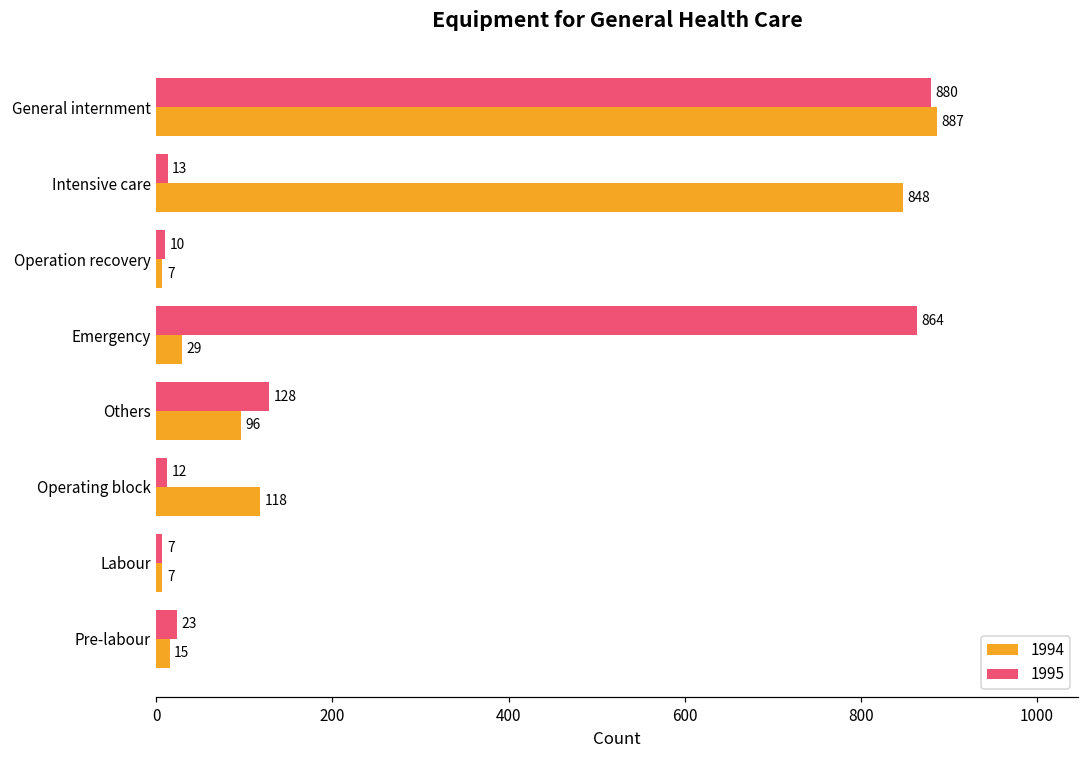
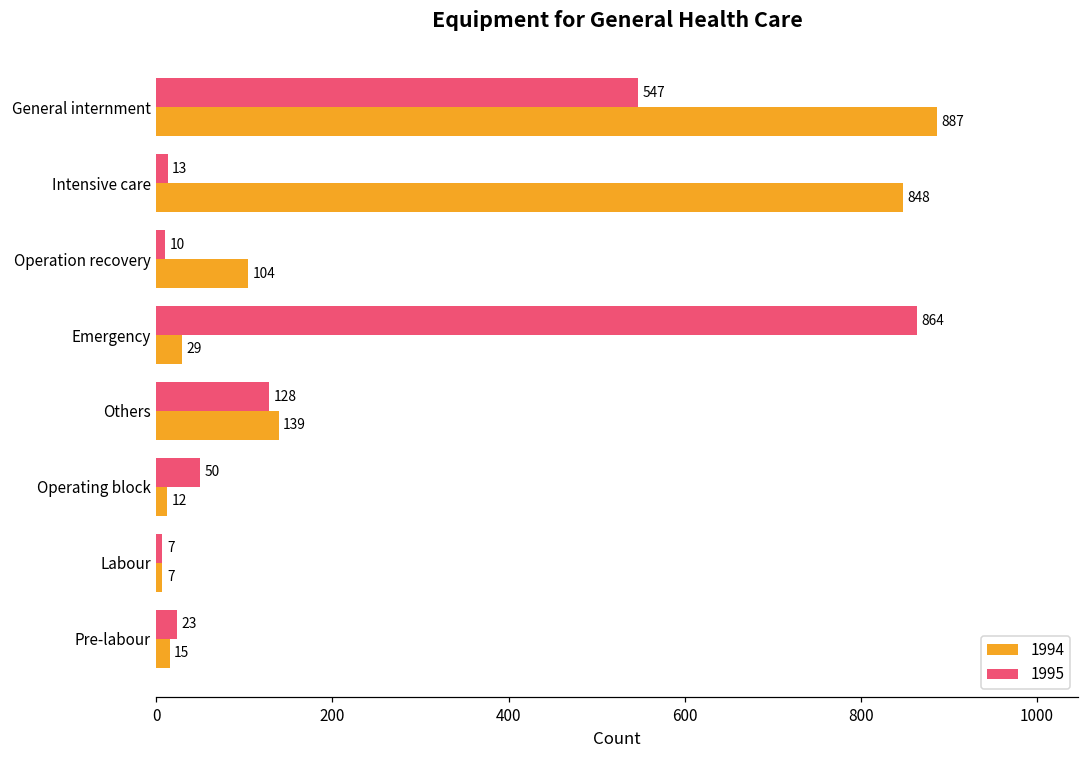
  {
    "1994": {
      "General internment": 887,
      "Intensive care": 848,
-     "Operation recovery": 7,
+     "Operation recovery": 104,
      "Emergency": 29,
-     "Others": 96,
-     "Operating block": 118,
+     "Others": 139,
+     "Operating block": 12,
      "Labour": 7,
      "Pre-labour": 15
    },
    "1995": {
-     "General internment": 880,
+     "General internment": 547,
      "Intensive care": 13,
      "Operation recovery": 10,
      "Emergency": 864,
      "Others": 128,
-     "Operating block": 12,
+     "Operating block": 50,
      "Labour": 7,
      "Pre-labour": 23
    }
  }
